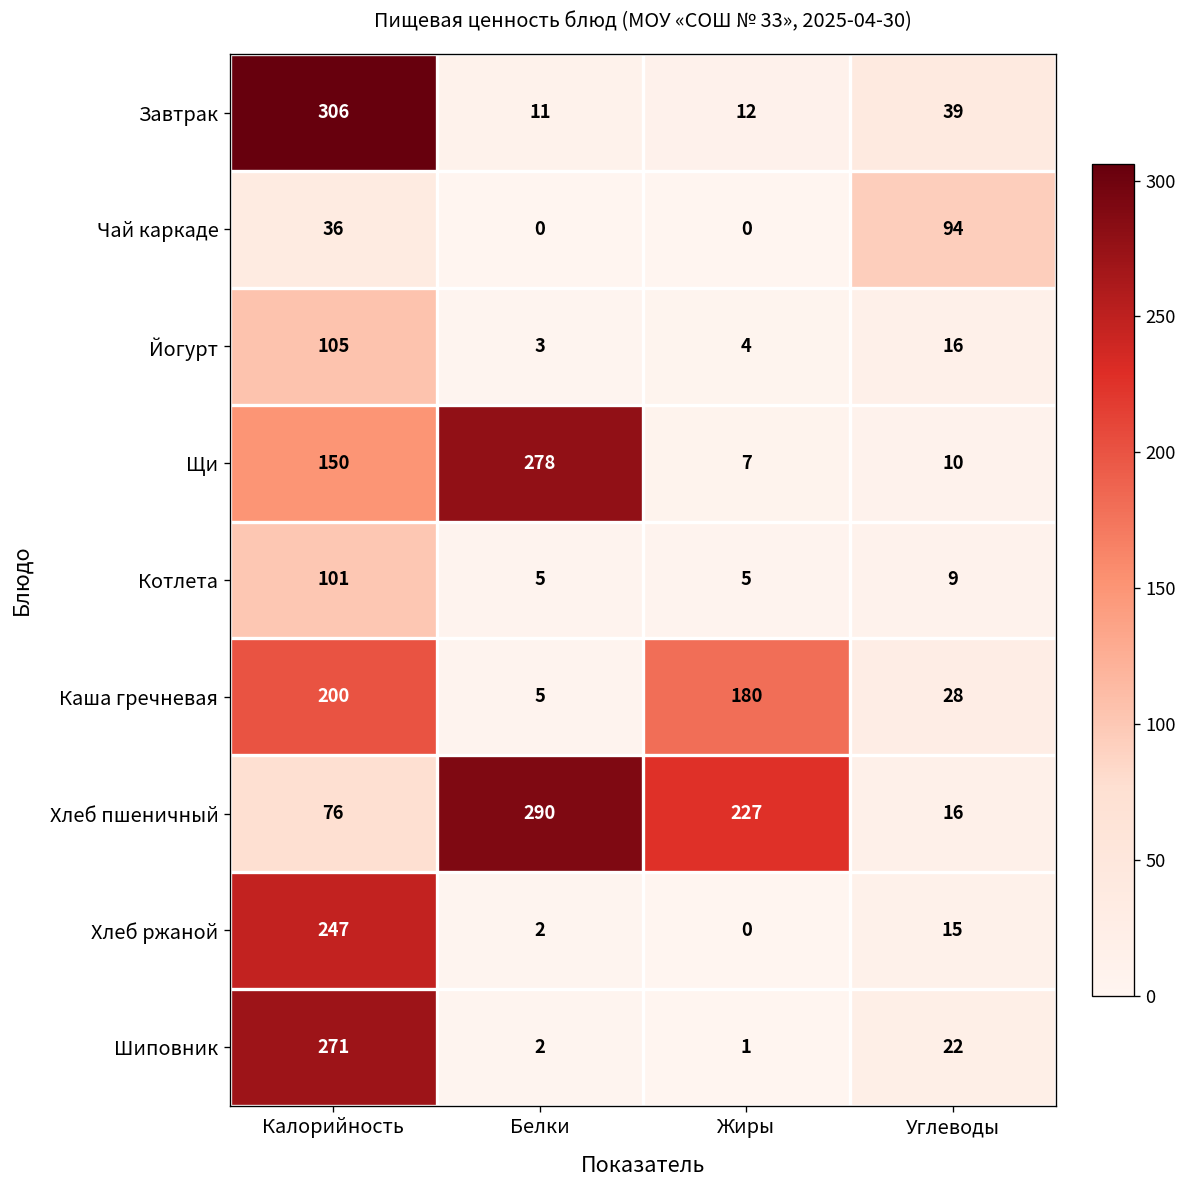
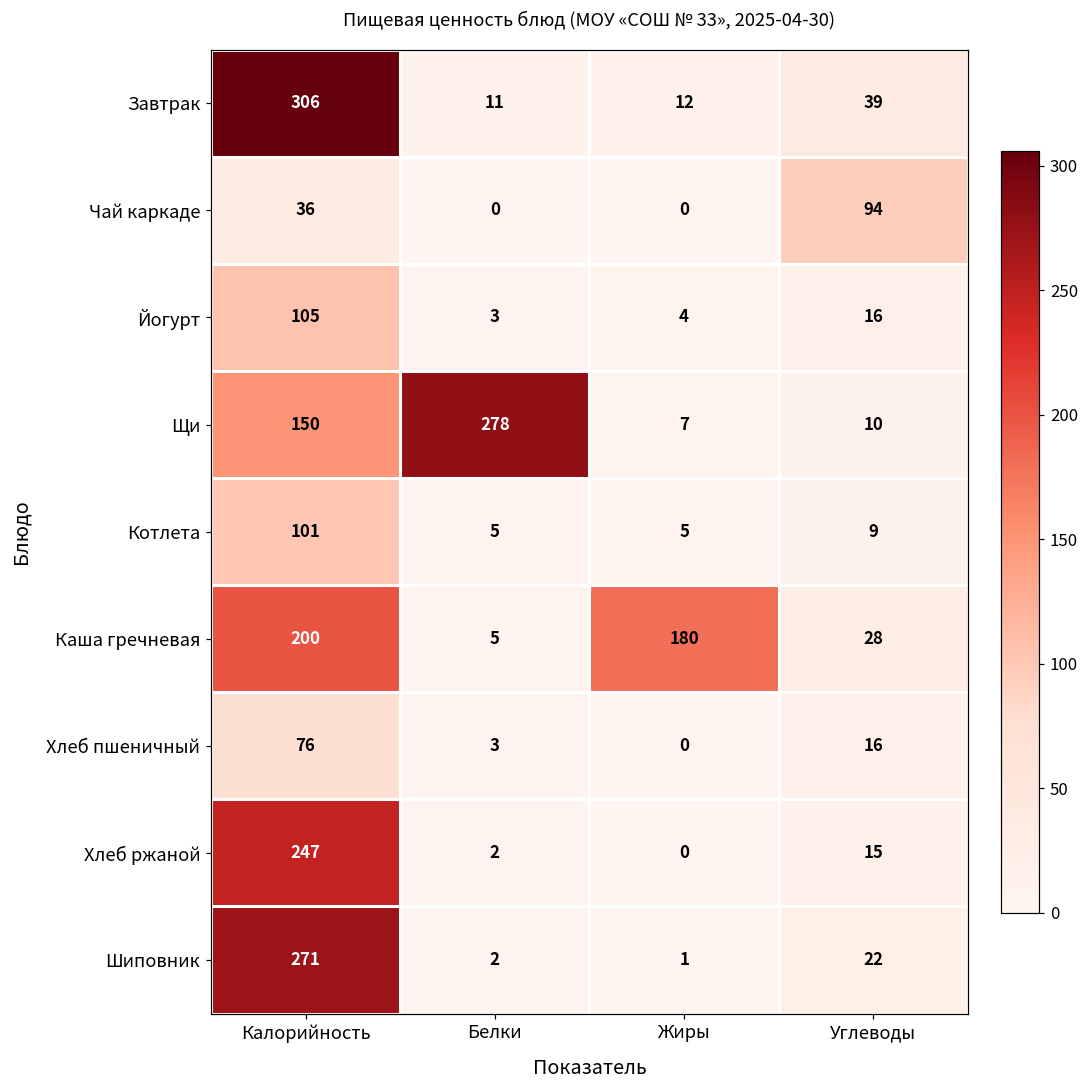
  {
    "Завтрак": {
      "Калорийность": 306,
      "Белки": 11,
      "Жиры": 12,
      "Углеводы": 39
    },
    "Чай каркаде": {
      "Калорийность": 36,
      "Белки": 0,
      "Жиры": 0,
      "Углеводы": 94
    },
    "Йогурт": {
      "Калорийность": 105,
      "Белки": 3,
      "Жиры": 4,
      "Углеводы": 16
    },
    "Щи": {
      "Калорийность": 150,
      "Белки": 278,
      "Жиры": 7,
      "Углеводы": 10
    },
    "Котлета": {
      "Калорийность": 101,
      "Белки": 5,
      "Жиры": 5,
      "Углеводы": 9
    },
    "Каша гречневая": {
      "Калорийность": 200,
      "Белки": 5,
      "Жиры": 180,
      "Углеводы": 28
    },
    "Хлеб пшеничный": {
      "Калорийность": 76,
-     "Белки": 290,
-     "Жиры": 227,
+     "Белки": 3,
+     "Жиры": 0,
      "Углеводы": 16
    },
    "Хлеб ржаной": {
      "Калорийность": 247,
      "Белки": 2,
      "Жиры": 0,
      "Углеводы": 15
    },
    "Шиповник": {
      "Калорийность": 271,
      "Белки": 2,
      "Жиры": 1,
      "Углеводы": 22
    }
  }
